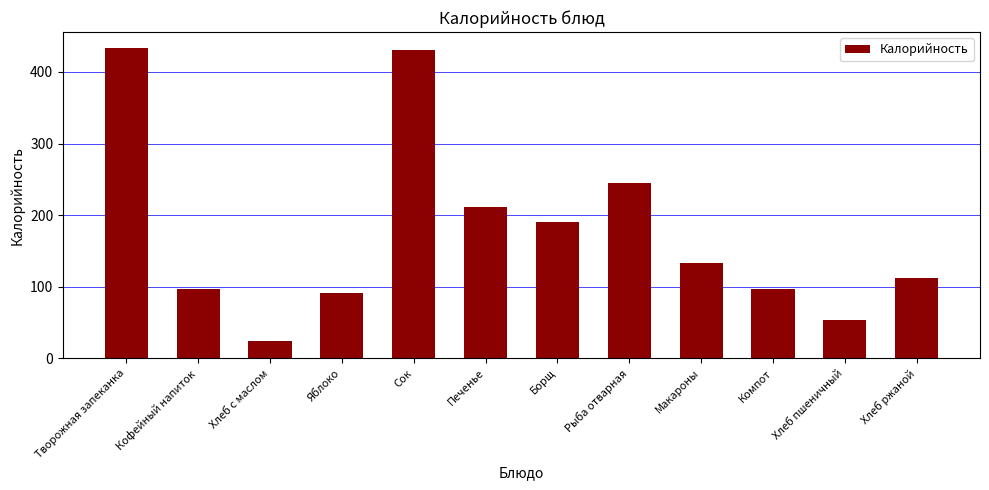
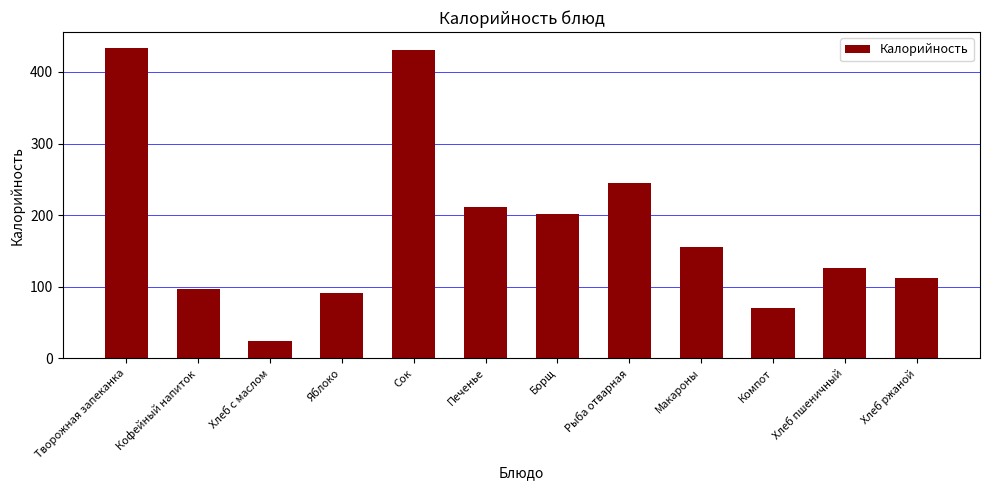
  {
    "Творожная запеканка": 430,
    "Кофейный напиток": 100,
    "Хлеб с маслом": 30,
    "Яблоко": 90,
    "Сок": 430,
    "Печенье": 210,
-   "Борщ": 190,
+   "Борщ": 200,
    "Рыба отварная": 240,
-   "Макароны": 130,
-   "Компот": 100,
-   "Хлеб пшеничный": 50,
+   "Макароны": 160,
+   "Компот": 70,
+   "Хлеб пшеничный": 130,
    "Хлеб ржаной": 110
  }
